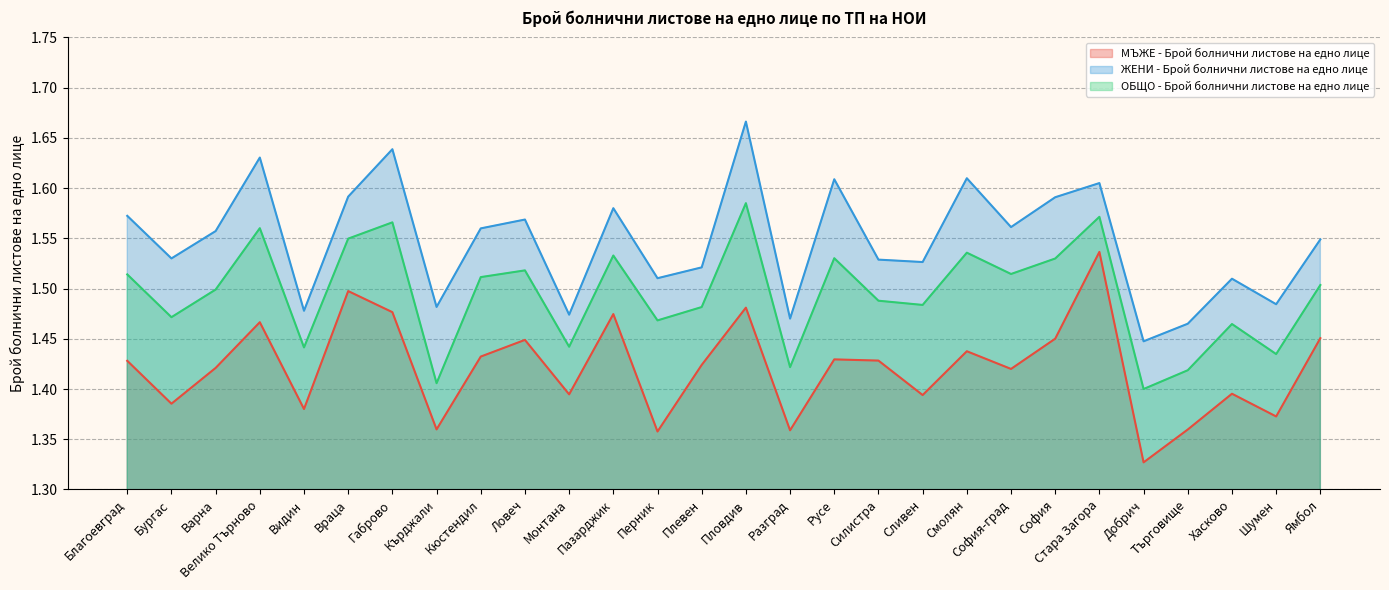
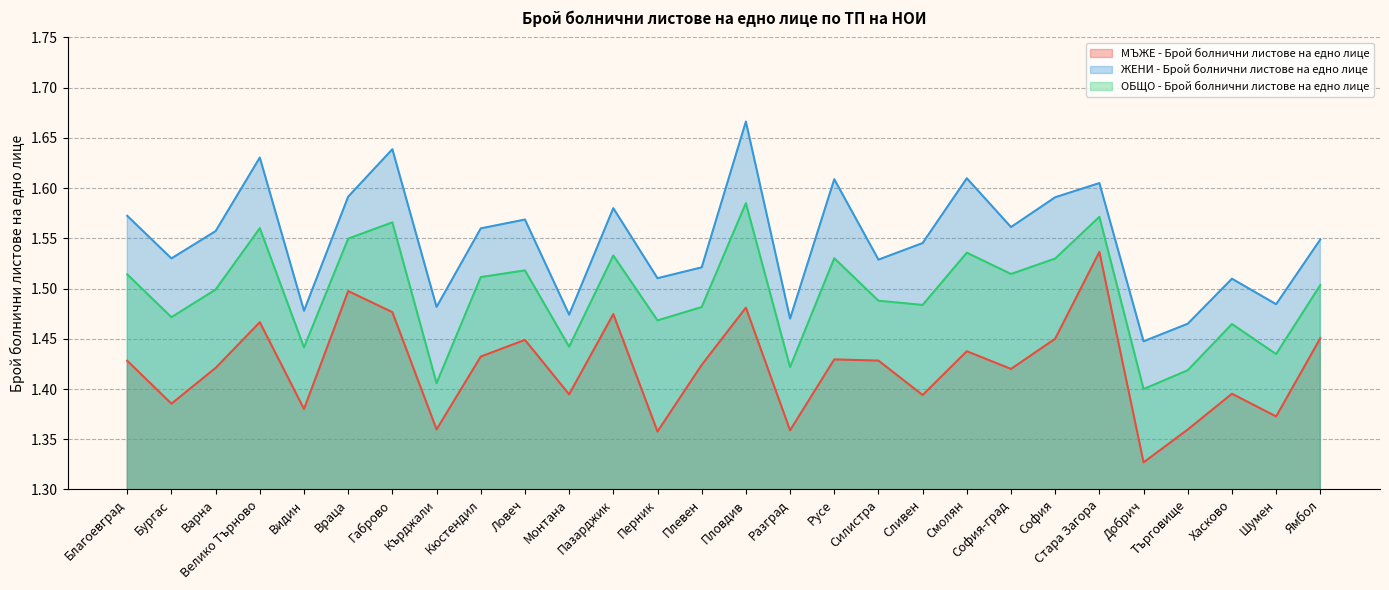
  {
    "МЪЖЕ - Брой болнични листове на едно лице": {
      "Благоевград": 1.428,
      "Бургас": 1.385,
      "Варна": 1.421,
      "Велико Търново": 1.467,
      "Видин": 1.380,
      "Враца": 1.498,
      "Габрово": 1.477,
      "Кърджали": 1.360,
      "Кюстендил": 1.432,
      "Ловеч": 1.449,
      "Монтана": 1.395,
      "Пазарджик": 1.475,
      "Перник": 1.358,
      "Плевен": 1.424,
      "Пловдив": 1.481,
      "Разград": 1.359,
      "Русе": 1.430,
      "Силистра": 1.428,
      "Сливен": 1.394,
      "Смолян": 1.438,
      "София-град": 1.420,
      "София": 1.450,
      "Стара Загора": 1.537,
      "Добрич": 1.327,
      "Търговище": 1.360,
      "Хасково": 1.395,
      "Шумен": 1.373,
      "Ямбол": 1.451
    },
    "ЖЕНИ - Брой болнични листове на едно лице": {
      "Благоевград": 1.572,
      "Бургас": 1.530,
      "Варна": 1.557,
      "Велико Търново": 1.630,
      "Видин": 1.478,
      "Враца": 1.592,
      "Габрово": 1.639,
      "Кърджали": 1.482,
      "Кюстендил": 1.560,
      "Ловеч": 1.569,
      "Монтана": 1.474,
      "Пазарджик": 1.580,
      "Перник": 1.510,
      "Плевен": 1.521,
      "Пловдив": 1.666,
      "Разград": 1.470,
      "Русе": 1.609,
      "Силистра": 1.529,
-     "Сливен": 1.526,
+     "Сливен": 1.545,
      "Смолян": 1.610,
      "София-град": 1.561,
      "София": 1.591,
      "Стара Загора": 1.605,
      "Добрич": 1.448,
      "Търговище": 1.465,
      "Хасково": 1.510,
      "Шумен": 1.484,
      "Ямбол": 1.549
    },
    "ОБЩО - Брой болнични листове на едно лице": {
      "Благоевград": 1.514,
      "Бургас": 1.472,
      "Варна": 1.499,
      "Велико Търново": 1.560,
      "Видин": 1.441,
      "Враца": 1.550,
      "Габрово": 1.566,
      "Кърджали": 1.406,
      "Кюстендил": 1.511,
      "Ловеч": 1.518,
      "Монтана": 1.442,
      "Пазарджик": 1.533,
      "Перник": 1.468,
      "Плевен": 1.482,
      "Пловдив": 1.585,
      "Разград": 1.422,
      "Русе": 1.530,
      "Силистра": 1.488,
      "Сливен": 1.484,
      "Смолян": 1.536,
      "София-град": 1.515,
      "София": 1.530,
      "Стара Загора": 1.571,
      "Добрич": 1.400,
      "Търговище": 1.419,
      "Хасково": 1.465,
      "Шумен": 1.435,
      "Ямбол": 1.504
    }
  }
